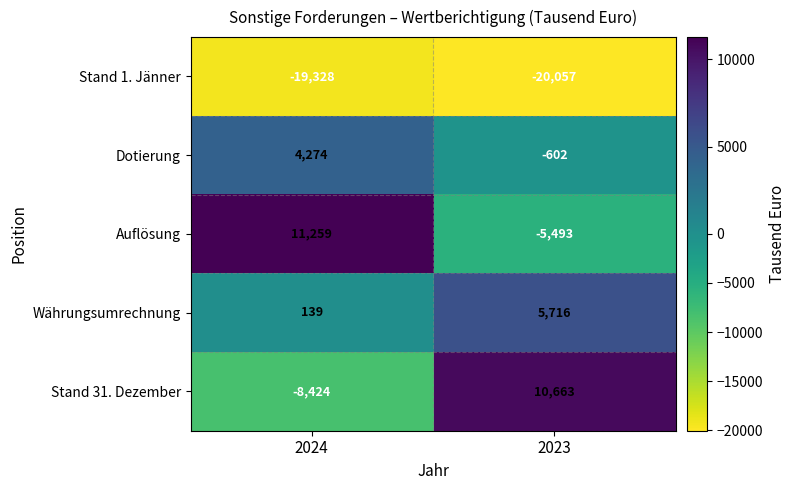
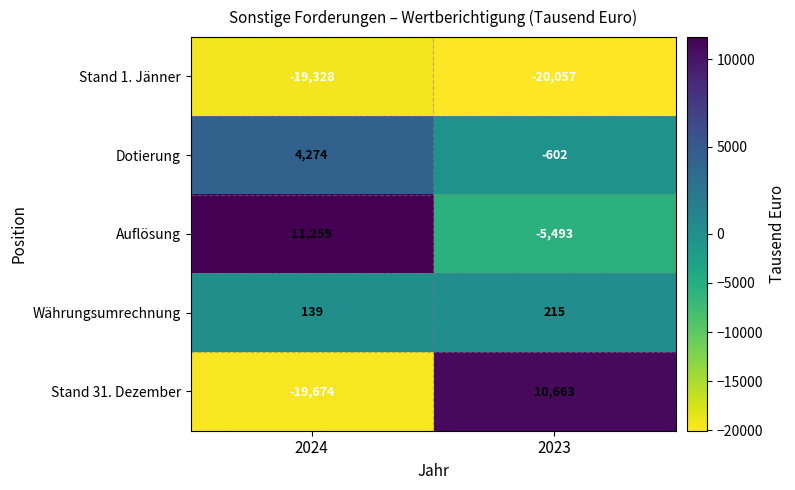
  {
    "Stand 1. Jänner": {
      "2024": "-19,328",
      "2023": "-20,057"
    },
    "Dotierung": {
      "2024": "4,274",
      "2023": "-602"
    },
    "Auflösung": {
      "2024": "11,259",
      "2023": "-5,493"
    },
    "Währungsumrechnung": {
      "2024": "139",
-     "2023": "5,716"
+     "2023": "215"
    },
    "Stand 31. Dezember": {
-     "2024": "-8,424",
+     "2024": "-19,674",
      "2023": "10,663"
    }
  }
